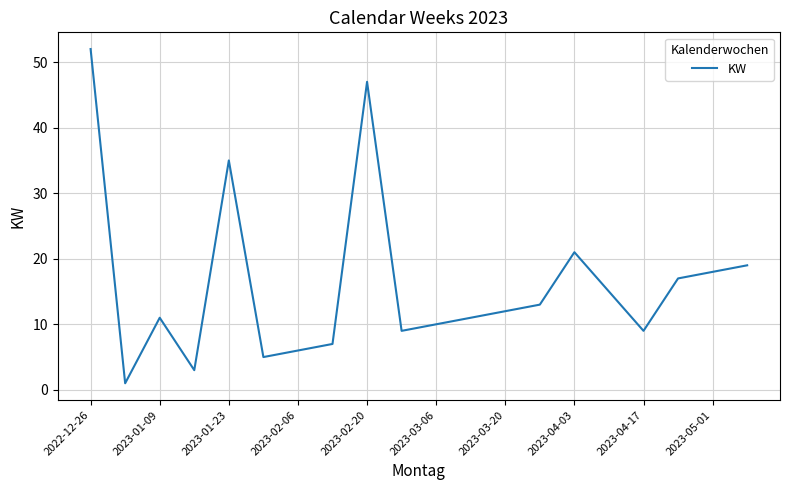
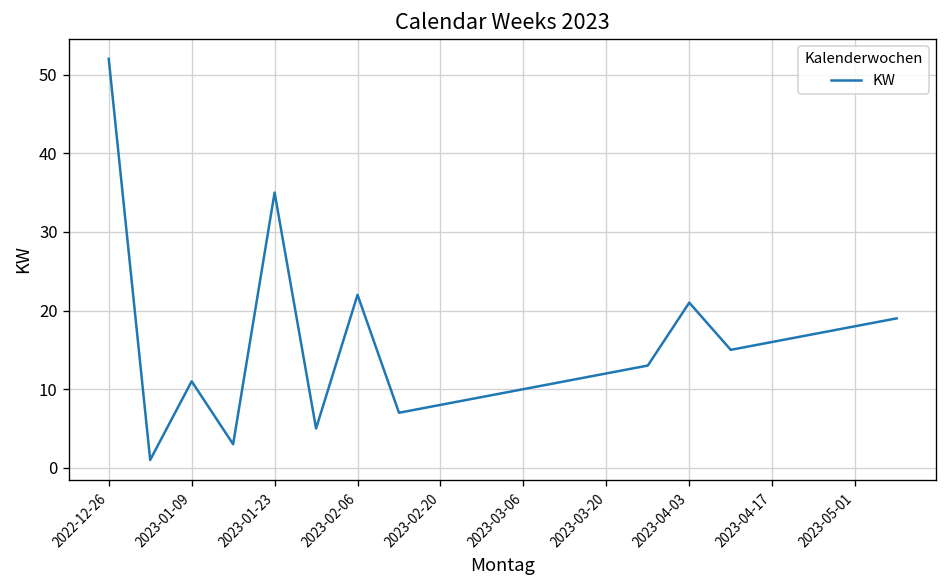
  {
    "2022-12-26": 52,
    "2023-01-09": 11,
    "2023-01-23": 35,
-   "2023-02-06": 6,
-   "2023-02-20": 47,
+   "2023-02-06": 22,
+   "2023-02-20": 8,
    "2023-03-06": 10,
    "2023-03-20": 12,
    "2023-04-03": 21,
-   "2023-04-17": 9,
+   "2023-04-17": 16,
    "2023-05-01": 18
  }
